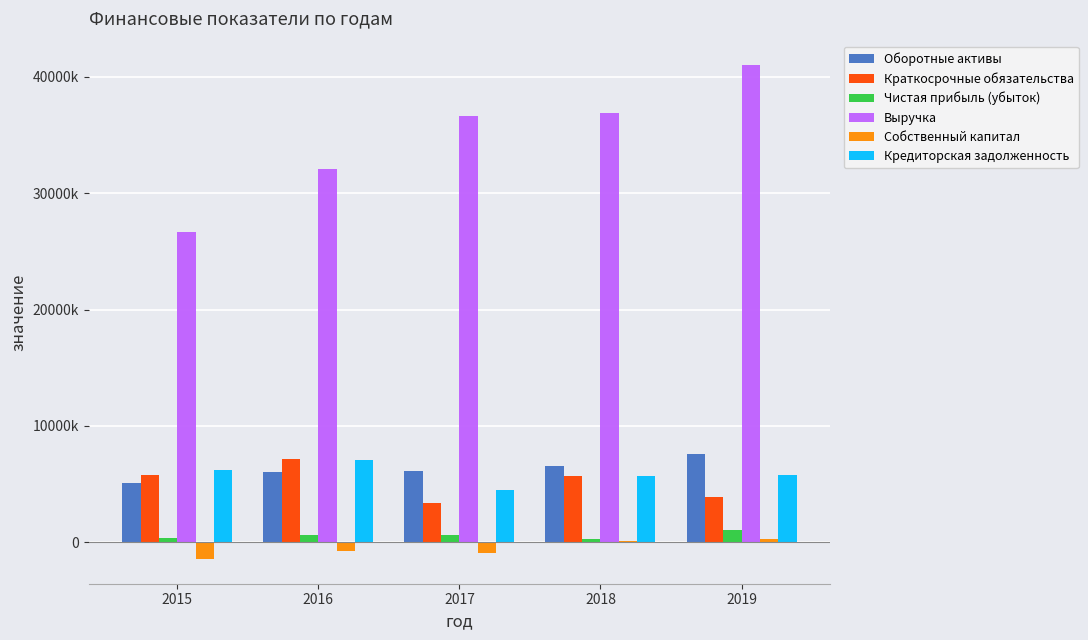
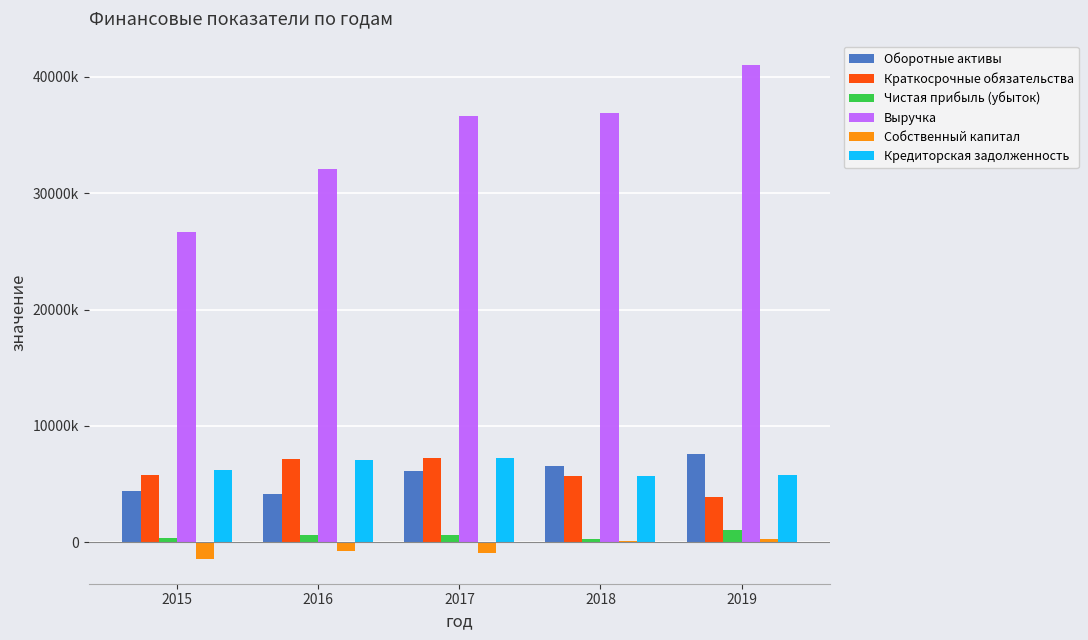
  {
    "Оборотные активы": {
-     "2015": 5100000,
-     "2016": 6100000,
+     "2015": 4400000,
+     "2016": 4200000,
      "2017": 6100000,
      "2018": 6600000,
      "2019": 7600000
    },
    "Краткосрочные обязательства": {
      "2015": 5800000,
      "2016": 7200000,
-     "2017": 3400000,
+     "2017": 7300000,
      "2018": 5700000,
      "2019": 3900000
    },
    "Чистая прибыль (убыток)": {
      "2015": 400000,
      "2016": 700000,
      "2017": 600000,
      "2018": 300000,
      "2019": 1100000
    },
    "Выручка": {
      "2015": 26600000,
      "2016": 32100000,
      "2017": 36600000,
      "2018": 36900000,
      "2019": 41000000
    },
    "Собственный капитал": {
      "2015": -1400000,
      "2016": -800000,
      "2017": -900000,
      "2019": 300000
    },
    "Кредиторская задолженность": {
      "2015": 6200000,
      "2016": 7100000,
-     "2017": 4500000,
+     "2017": 7200000,
      "2018": 5700000,
      "2019": 5800000
    }
  }
